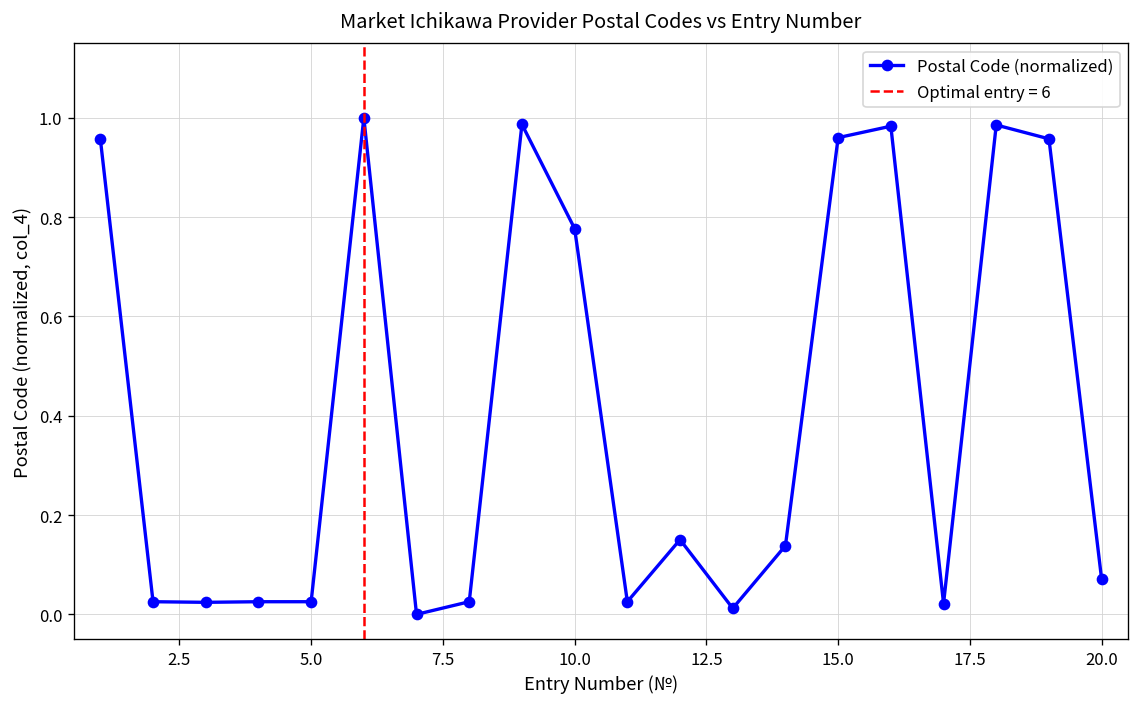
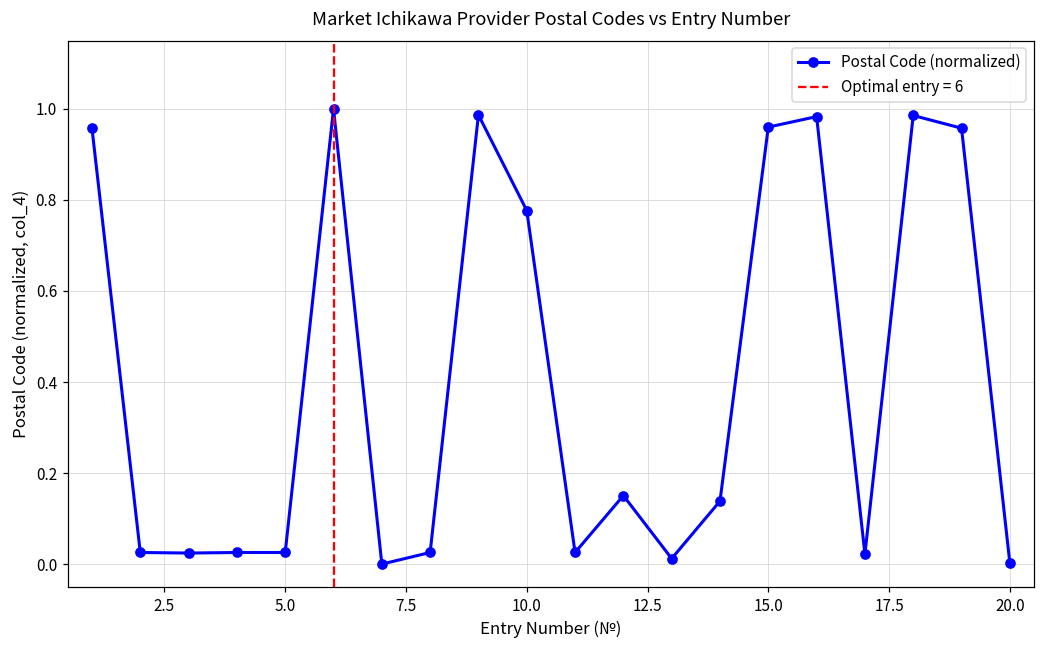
  {
    "5.0": 0.03,
    "10.0": 0.78,
    "15.0": 0.96,
-   "20.0": 0.07
+   "20.0": 0.00
  }
